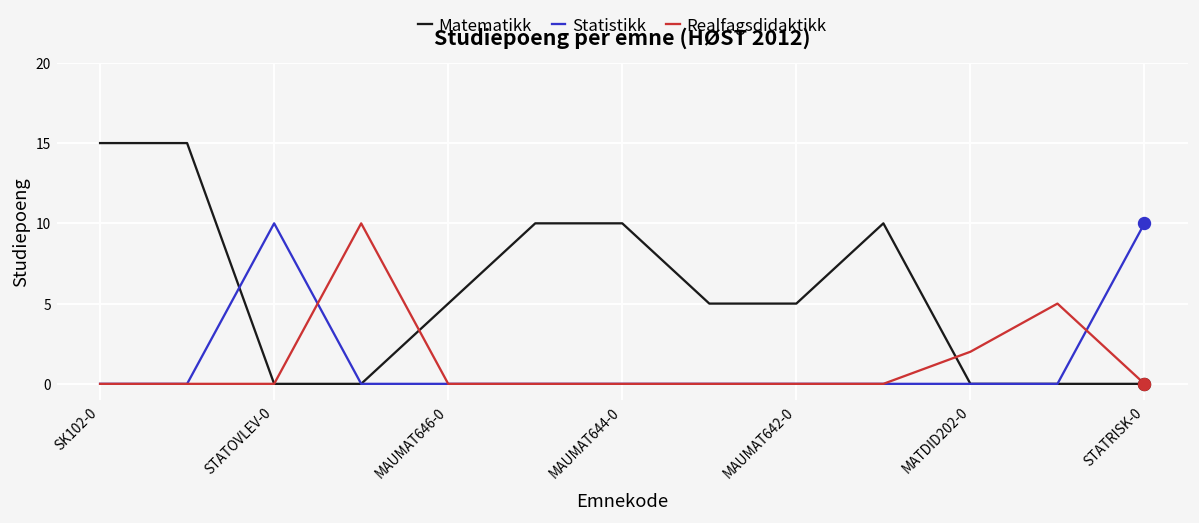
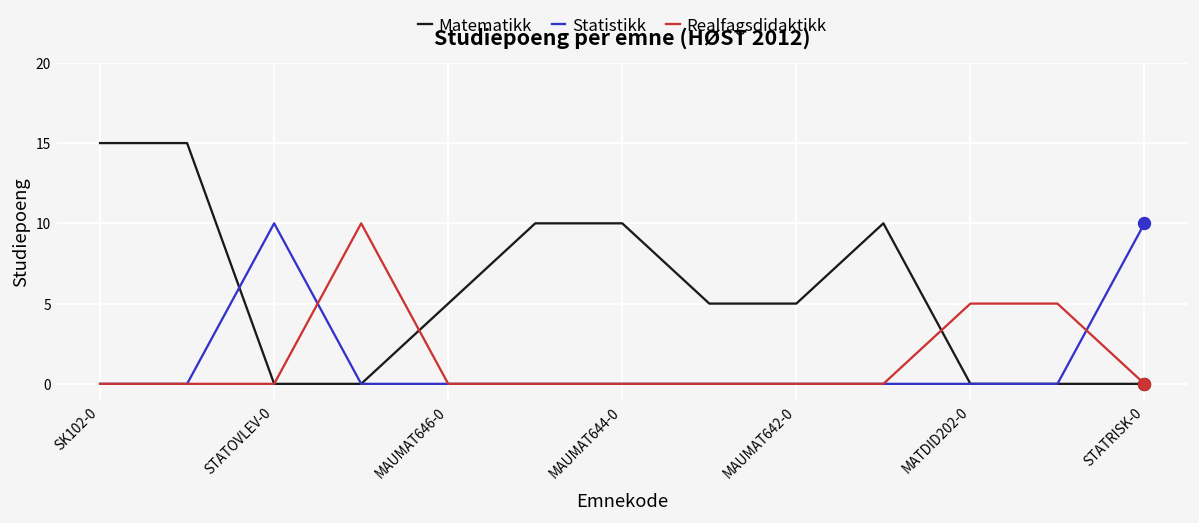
  {
    "Realfagsdidaktikk": {
-     "MATDID202-0": 2
+     "MATDID202-0": 5
    }
  }
